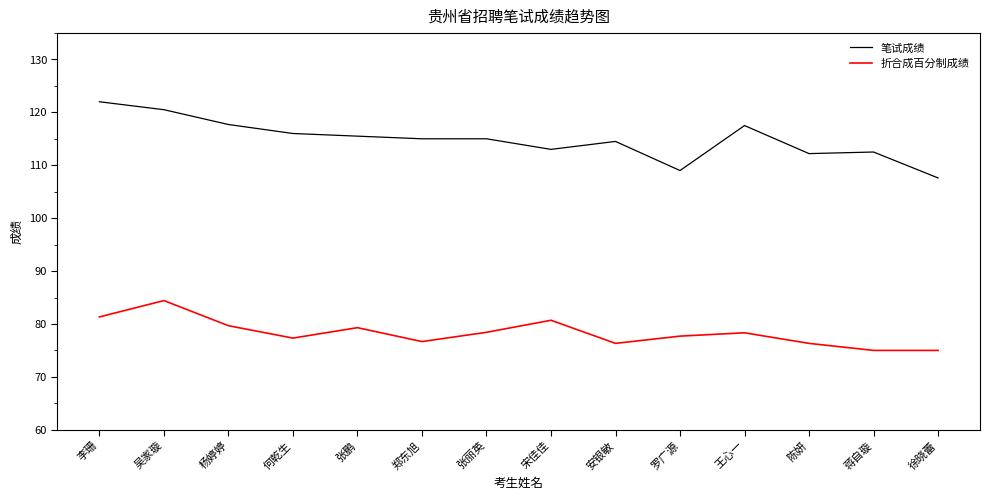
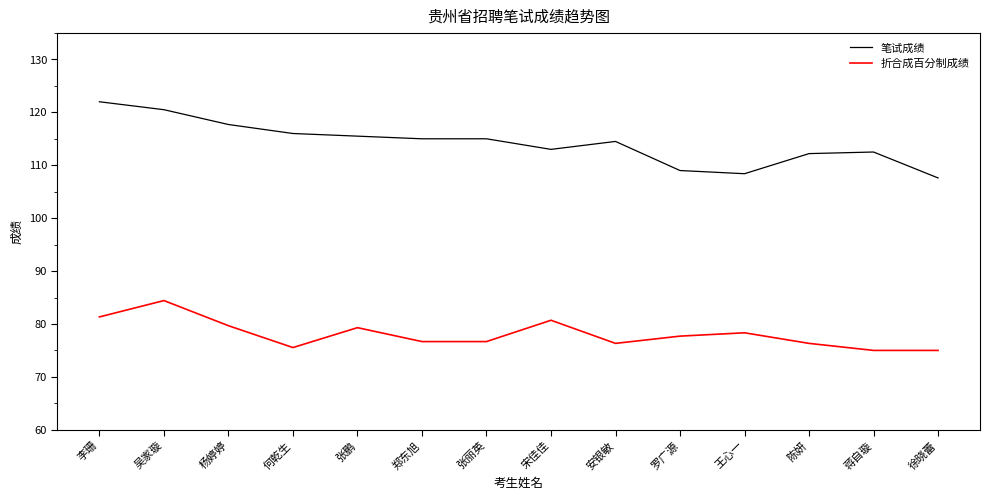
  {
    "笔试成绩": {
      "李珊": 122,
      "吴家璇": 121,
      "杨婷婷": 118,
      "何乾生": 116,
      "张鹏": 116,
      "郑东旭": 115,
      "张丽英": 115,
      "宋佳佳": 113,
      "安银敏": 115,
      "罗广源": 109,
-     "王心一": 118,
+     "王心一": 108,
      "陈妍": 112,
      "蒋自璇": 113,
      "徐晓蕾": 108
    },
    "折合成百分制成绩": {
      "李珊": 81,
      "吴家璇": 84,
      "杨婷婷": 80,
-     "何乾生": 77,
+     "何乾生": 76,
      "张鹏": 79,
      "郑东旭": 77,
-     "张丽英": 78,
+     "张丽英": 77,
      "宋佳佳": 81,
      "安银敏": 76,
      "罗广源": 78,
      "王心一": 78,
      "陈妍": 76,
      "蒋自璇": 75,
      "徐晓蕾": 75
    }
  }
